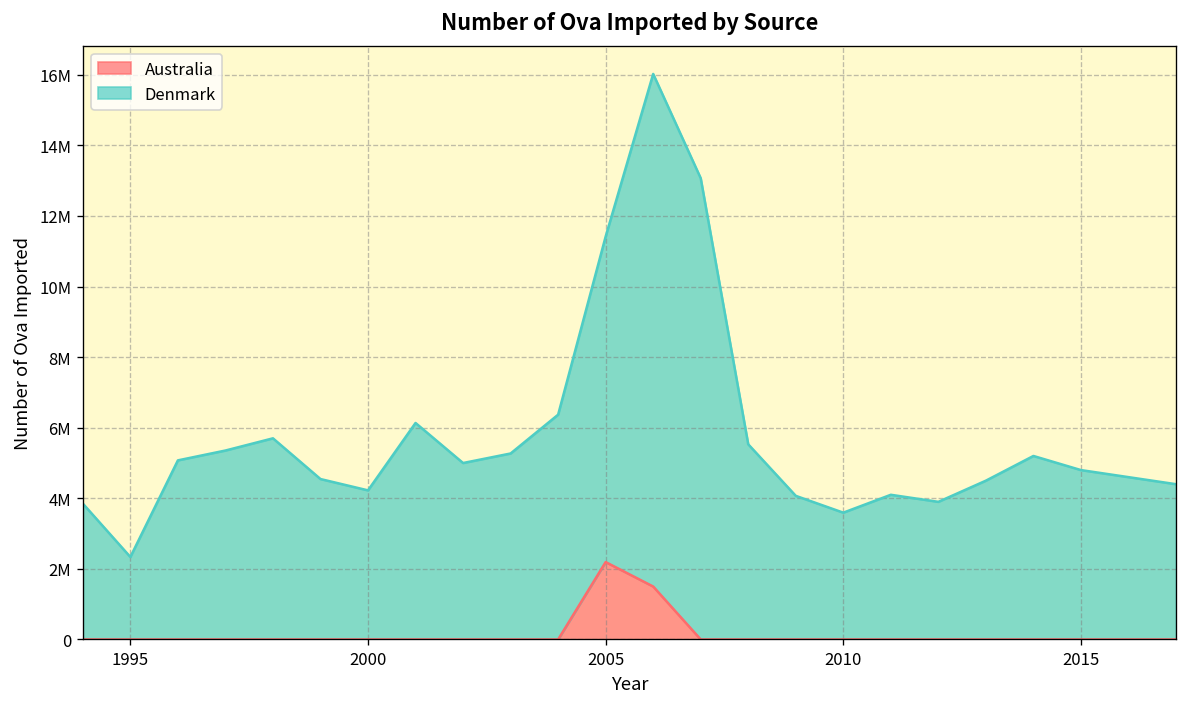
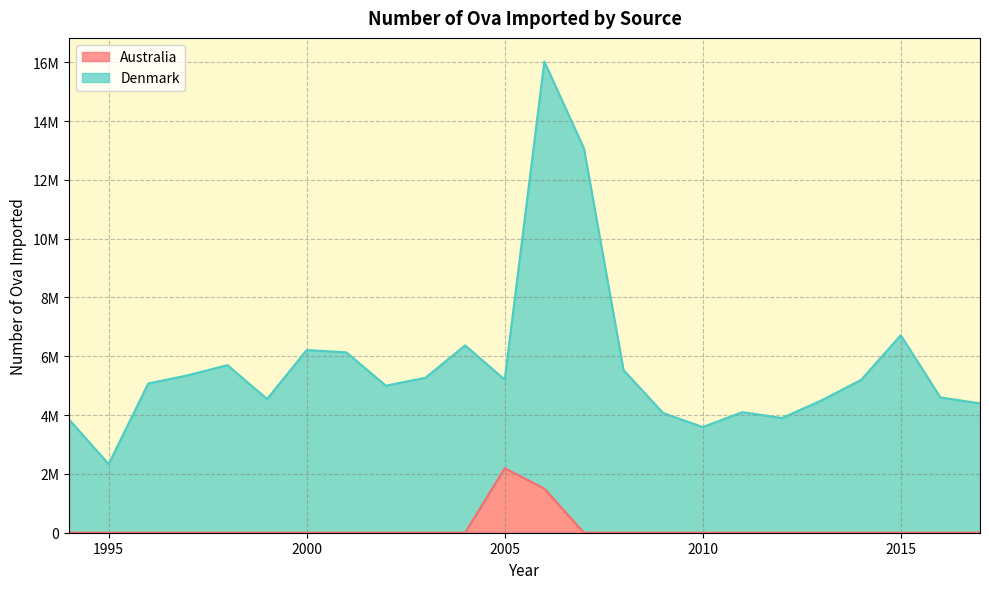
  {
    "Australia": {
      "1995": 0,
      "2000": 0,
      "2005": 2200000,
      "2010": 0,
      "2015": 0
    },
    "Denmark": {
      "1995": 2300000,
-     "2000": 4200000,
-     "2005": 9200000,
+     "2000": 6200000,
+     "2005": 3000000,
      "2010": 3600000,
-     "2015": 4800000
+     "2015": 6700000
    }
  }
